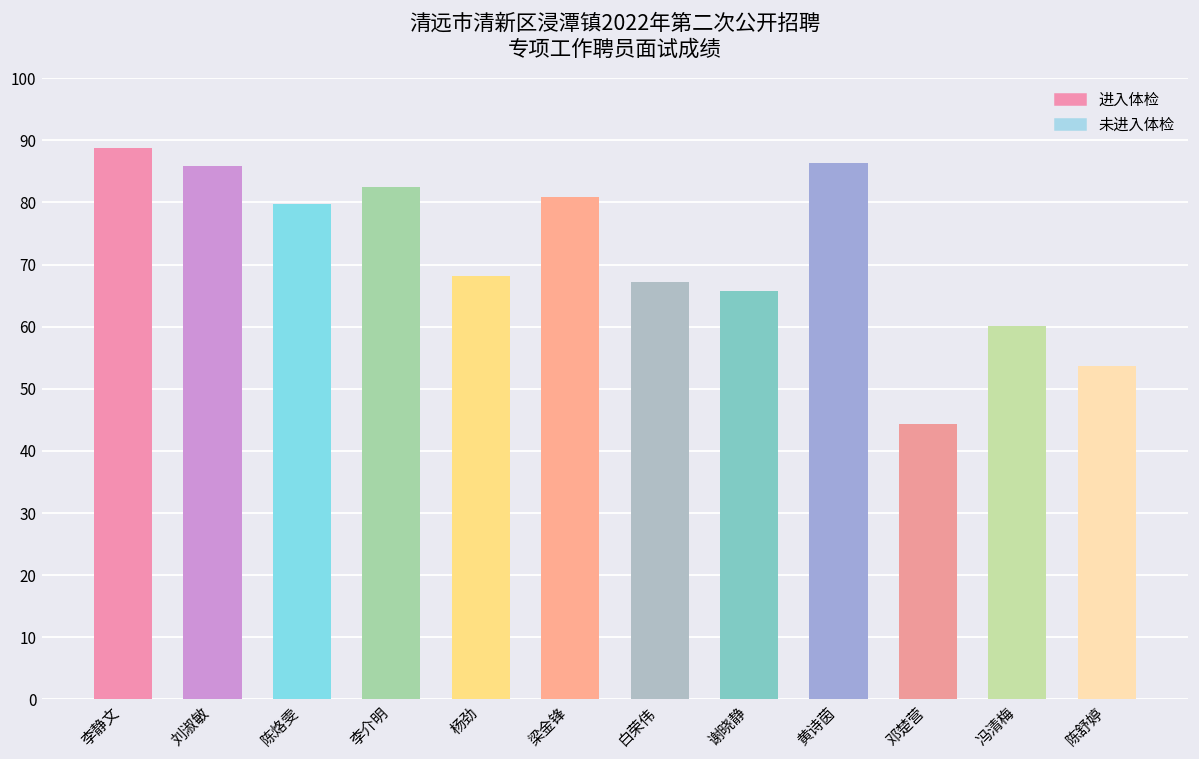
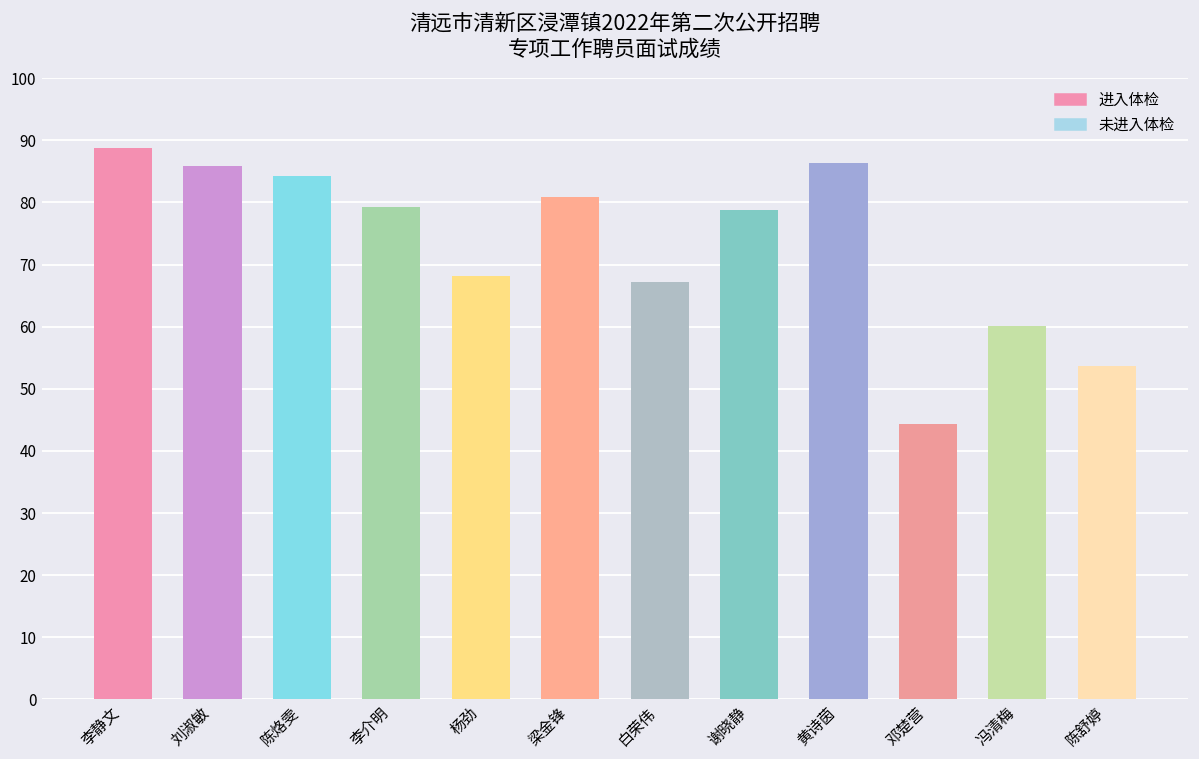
  {
    "李静文": 89,
    "刘淑敏": 86,
-   "陈烙雯": 80,
-   "李介明": 82,
+   "陈烙雯": 84,
+   "李介明": 79,
    "杨劲": 68,
    "梁金锋": 81,
    "白荣伟": 67,
-   "谢晓静": 66,
+   "谢晓静": 79,
    "黄诗茵": 86,
    "邓楚营": 44,
    "冯清梅": 60,
    "陈舒婷": 54
  }
